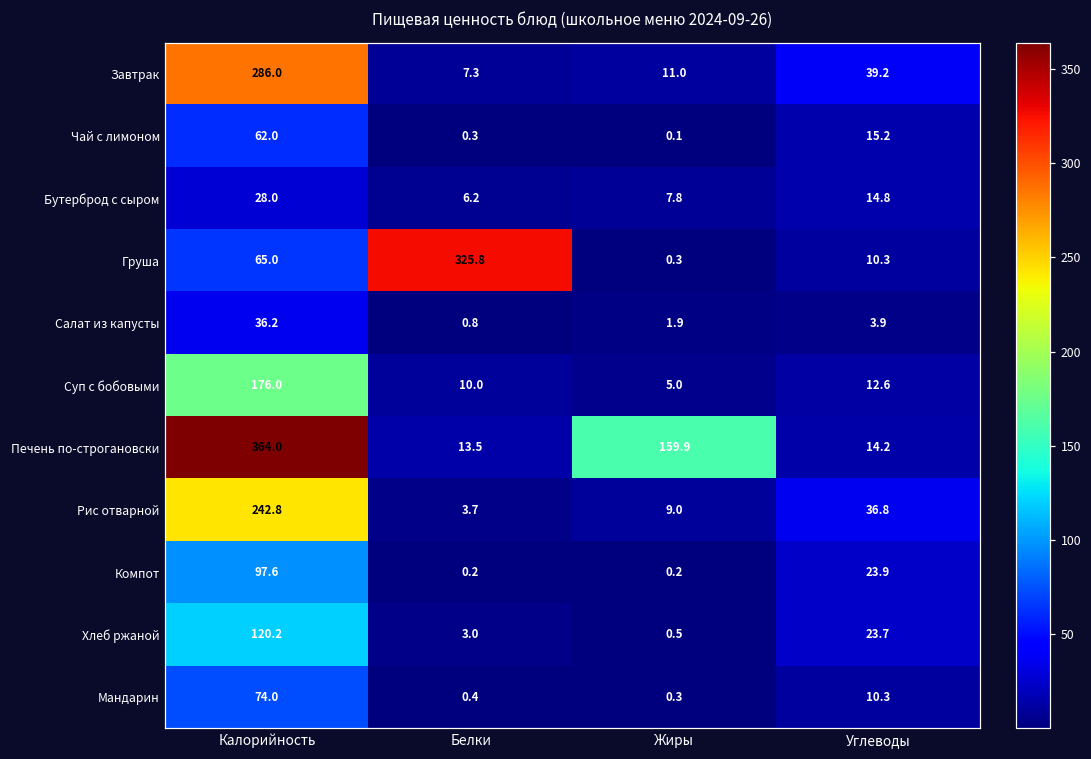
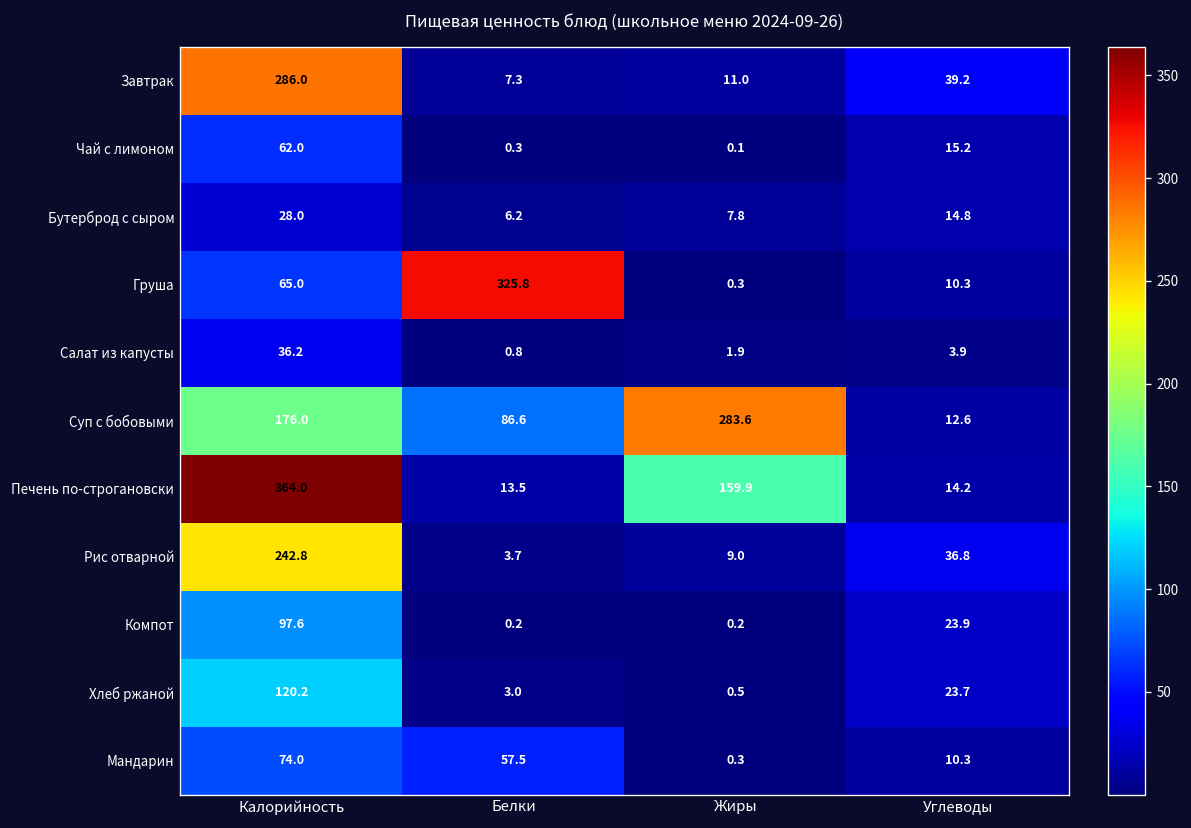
  {
    "Завтрак": {
      "Калорийность": 286.0,
      "Белки": 7.3,
      "Жиры": 11.0,
      "Углеводы": 39.2
    },
    "Чай с лимоном": {
      "Калорийность": 62.0,
      "Белки": 0.3,
      "Жиры": 0.1,
      "Углеводы": 15.2
    },
    "Бутерброд с сыром": {
      "Калорийность": 28.0,
      "Белки": 6.2,
      "Жиры": 7.8,
      "Углеводы": 14.8
    },
    "Груша": {
      "Калорийность": 65.0,
      "Белки": 325.8,
      "Жиры": 0.3,
      "Углеводы": 10.3
    },
    "Салат из капусты": {
      "Калорийность": 36.2,
      "Белки": 0.8,
      "Жиры": 1.9,
      "Углеводы": 3.9
    },
    "Суп с бобовыми": {
      "Калорийность": 176.0,
-     "Белки": 10.0,
-     "Жиры": 5.0,
+     "Белки": 86.6,
+     "Жиры": 283.6,
      "Углеводы": 12.6
    },
    "Печень по-строгановски": {
      "Калорийность": 364.0,
      "Белки": 13.5,
      "Жиры": 159.9,
      "Углеводы": 14.2
    },
    "Рис отварной": {
      "Калорийность": 242.8,
      "Белки": 3.7,
      "Жиры": 9.0,
      "Углеводы": 36.8
    },
    "Компот": {
      "Калорийность": 97.6,
      "Белки": 0.2,
      "Жиры": 0.2,
      "Углеводы": 23.9
    },
    "Хлеб ржаной": {
      "Калорийность": 120.2,
      "Белки": 3.0,
      "Жиры": 0.5,
      "Углеводы": 23.7
    },
    "Мандарин": {
      "Калорийность": 74.0,
-     "Белки": 0.4,
+     "Белки": 57.5,
      "Жиры": 0.3,
      "Углеводы": 10.3
    }
  }
